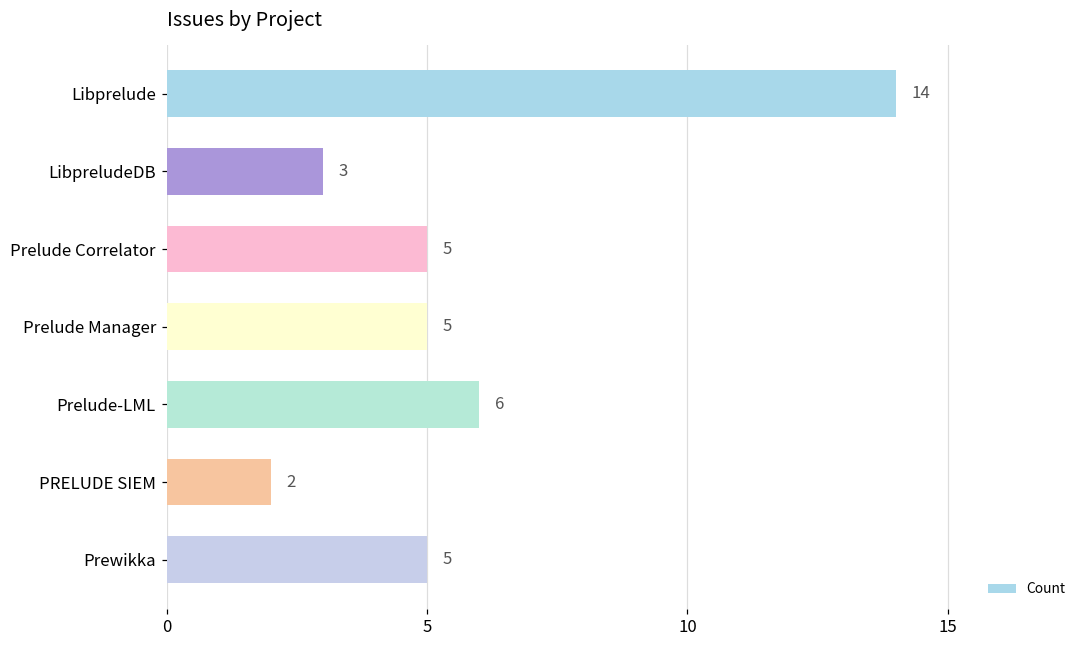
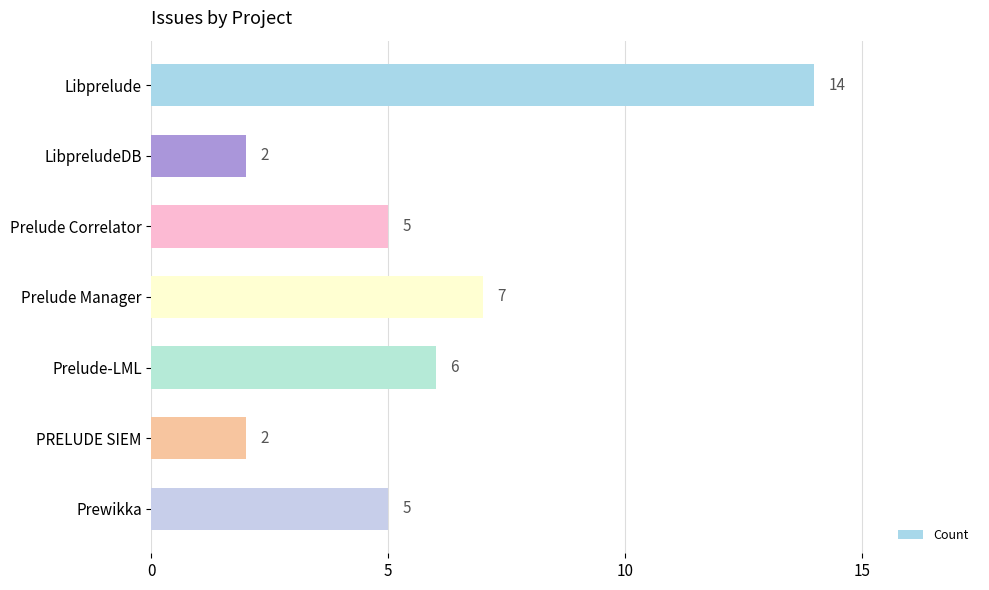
  {
    "Libprelude": 14,
-   "LibpreludeDB": 3,
+   "LibpreludeDB": 2,
    "Prelude Correlator": 5,
-   "Prelude Manager": 5,
+   "Prelude Manager": 7,
    "Prelude-LML": 6,
    "PRELUDE SIEM": 2,
    "Prewikka": 5
  }
